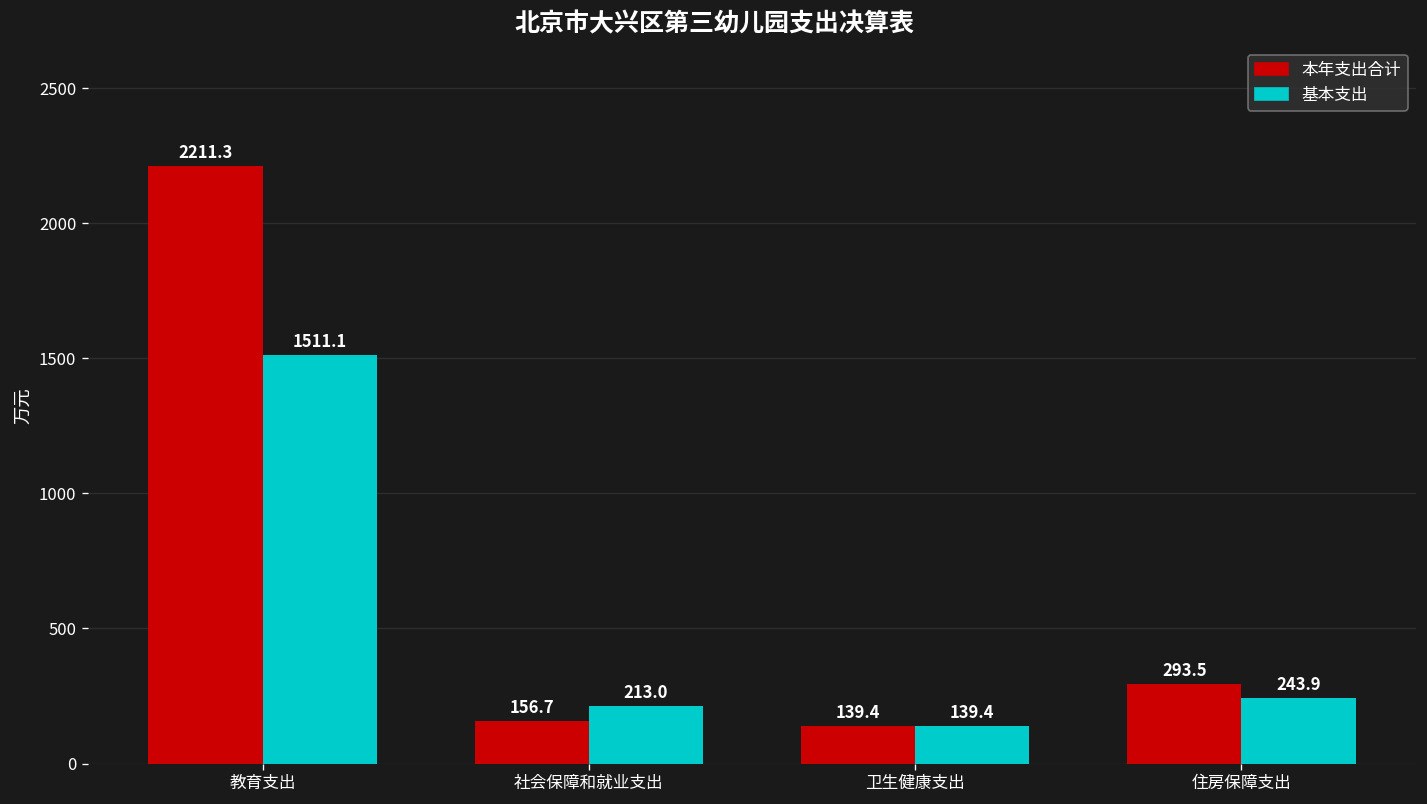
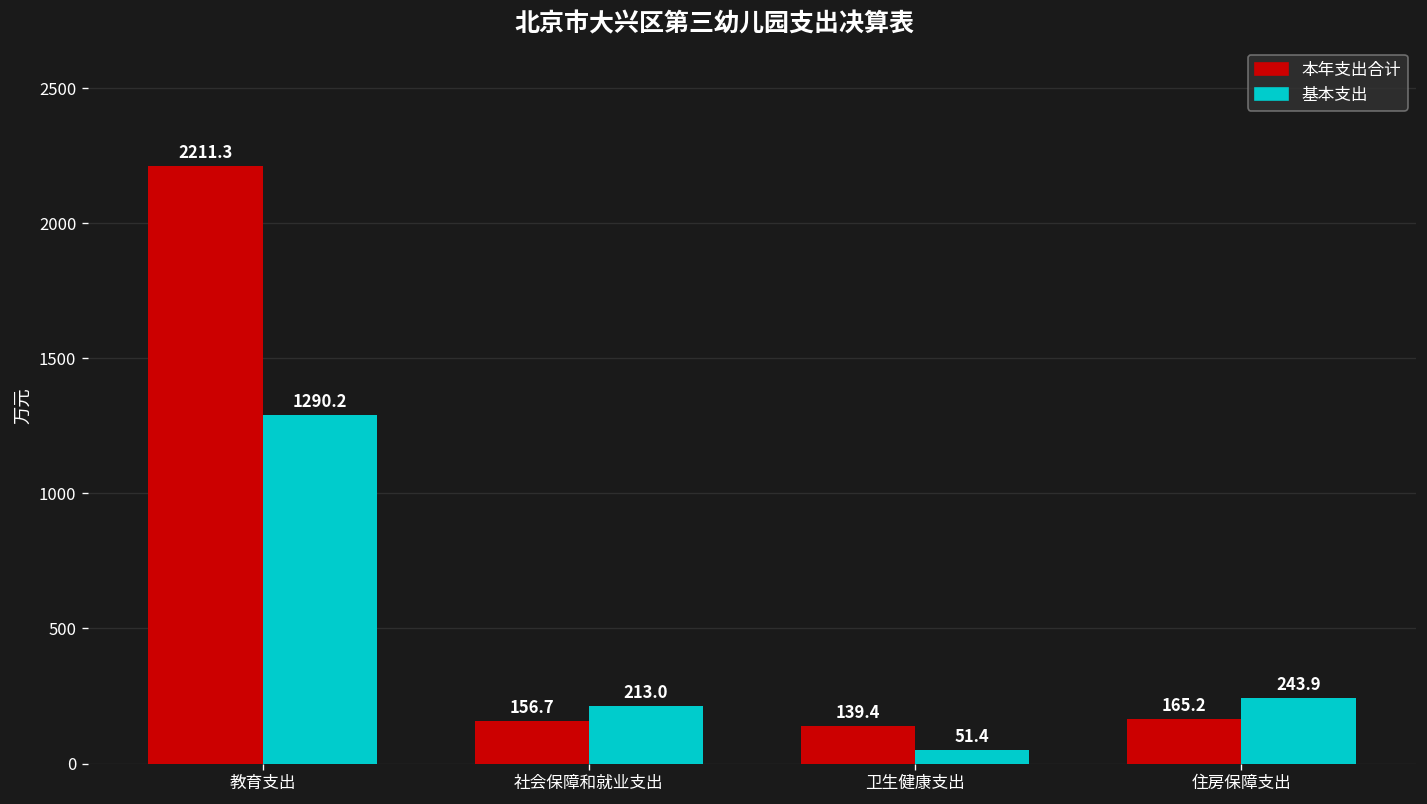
  {
    "本年支出合计": {
      "教育支出": 2211.3,
      "社会保障和就业支出": 156.7,
      "卫生健康支出": 139.4,
-     "住房保障支出": 293.5
+     "住房保障支出": 165.2
    },
    "基本支出": {
-     "教育支出": 1511.1,
+     "教育支出": 1290.2,
      "社会保障和就业支出": 213.0,
-     "卫生健康支出": 139.4,
+     "卫生健康支出": 51.4,
      "住房保障支出": 243.9
    }
  }
